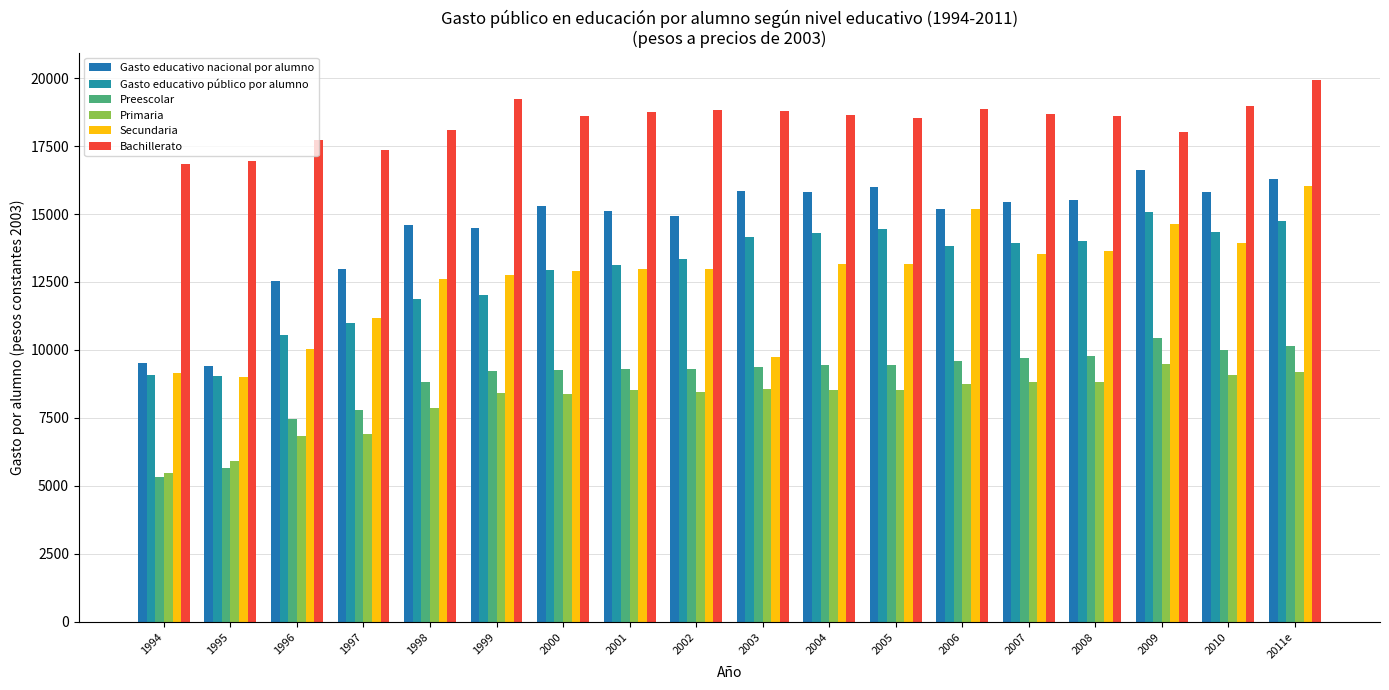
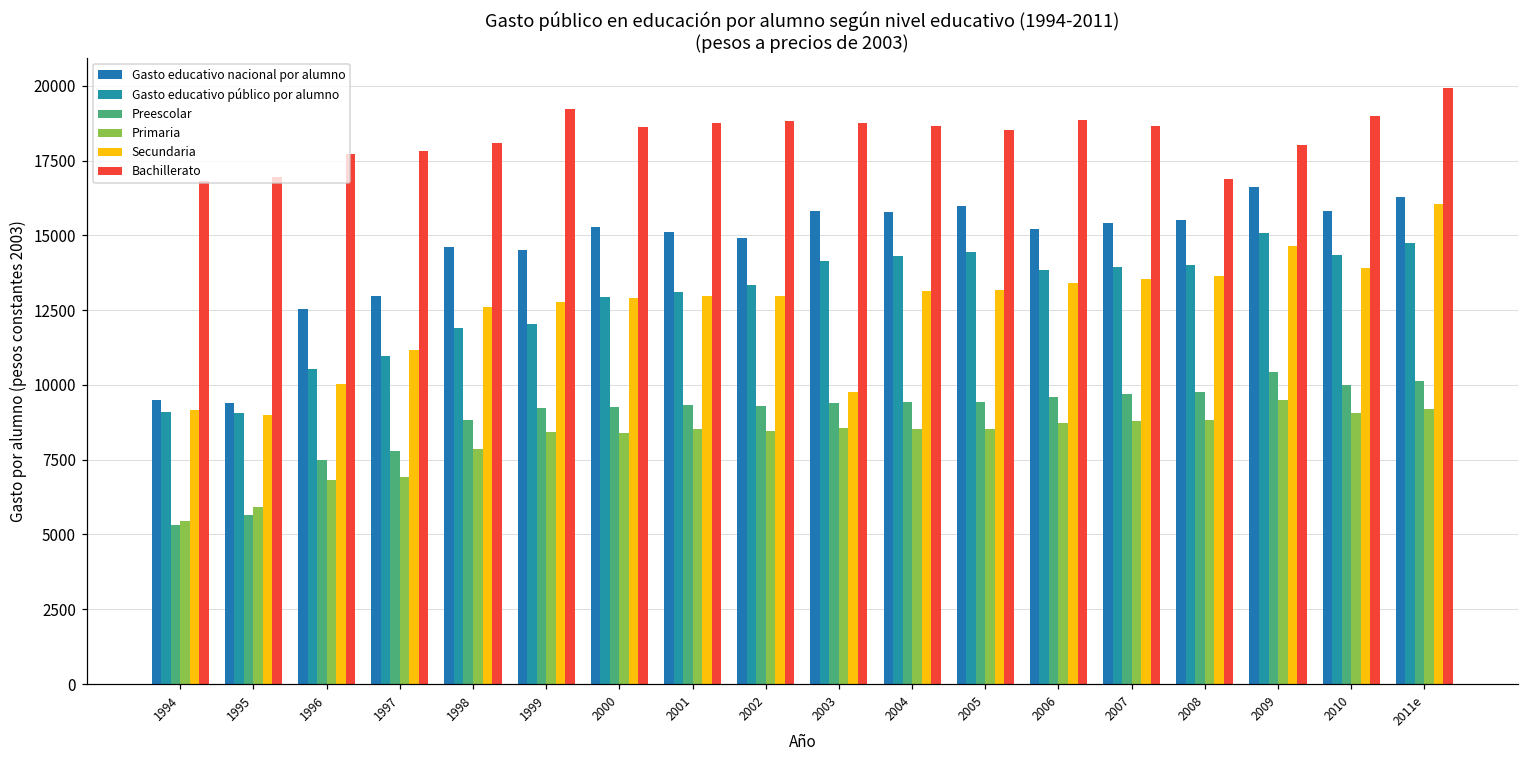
  {
    "Preescolar": {
      "1994": 5300,
      "1995": 5700,
      "1996": 7500,
      "1997": 7800,
      "1998": 8800,
      "1999": 9200,
      "2000": 9200,
      "2001": 9300,
      "2002": 9300,
      "2003": 9400,
      "2004": 9400,
      "2005": 9400,
      "2006": 9600,
      "2007": 9700,
      "2008": 9800,
      "2009": 10400,
      "2010": 10000,
      "2011e": 10100
    },
    "Primaria": {
      "1994": 5500,
      "1995": 5900,
      "1996": 6800,
      "1997": 6900,
      "1998": 7900,
      "1999": 8400,
      "2000": 8400,
      "2001": 8500,
      "2002": 8500,
      "2003": 8500,
      "2004": 8500,
      "2005": 8500,
      "2006": 8700,
      "2007": 8800,
      "2008": 8800,
      "2009": 9500,
      "2010": 9100,
      "2011e": 9200
    },
    "Secundaria": {
      "1994": 9200,
      "1995": 9000,
      "1996": 10000,
      "1997": 11200,
      "1998": 12600,
      "1999": 12800,
      "2000": 12900,
      "2001": 13000,
      "2002": 13000,
      "2003": 9800,
      "2004": 13200,
      "2005": 13200,
-     "2006": 15200,
+     "2006": 13400,
      "2007": 13500,
      "2008": 13600,
      "2009": 14600,
      "2010": 13900,
      "2011e": 16000
    },
    "Bachillerato": {
      "1994": 16800,
      "1995": 17000,
-     "1997": 17400,
+     "1997": 17800,
      "1998": 18100,
      "1999": 19200,
      "2000": 18600,
      "2001": 18700,
      "2002": 18800,
      "2003": 18800,
      "2004": 18700,
      "2005": 18500,
      "2006": 18800,
      "2007": 18700,
-     "2008": 18600,
+     "2008": 16900,
      "2009": 18000,
      "2010": 19000,
      "2011e": 19900
    }
  }
